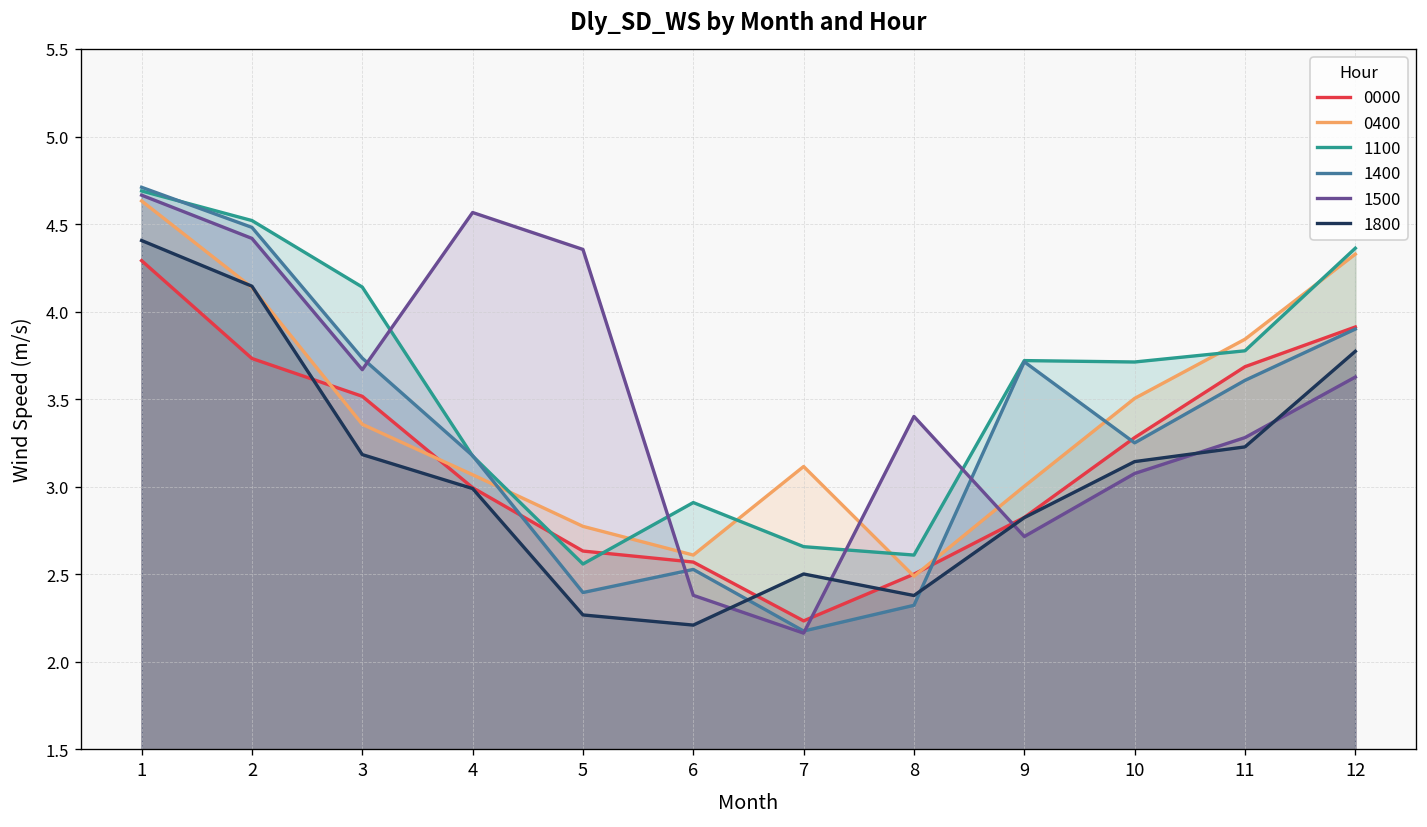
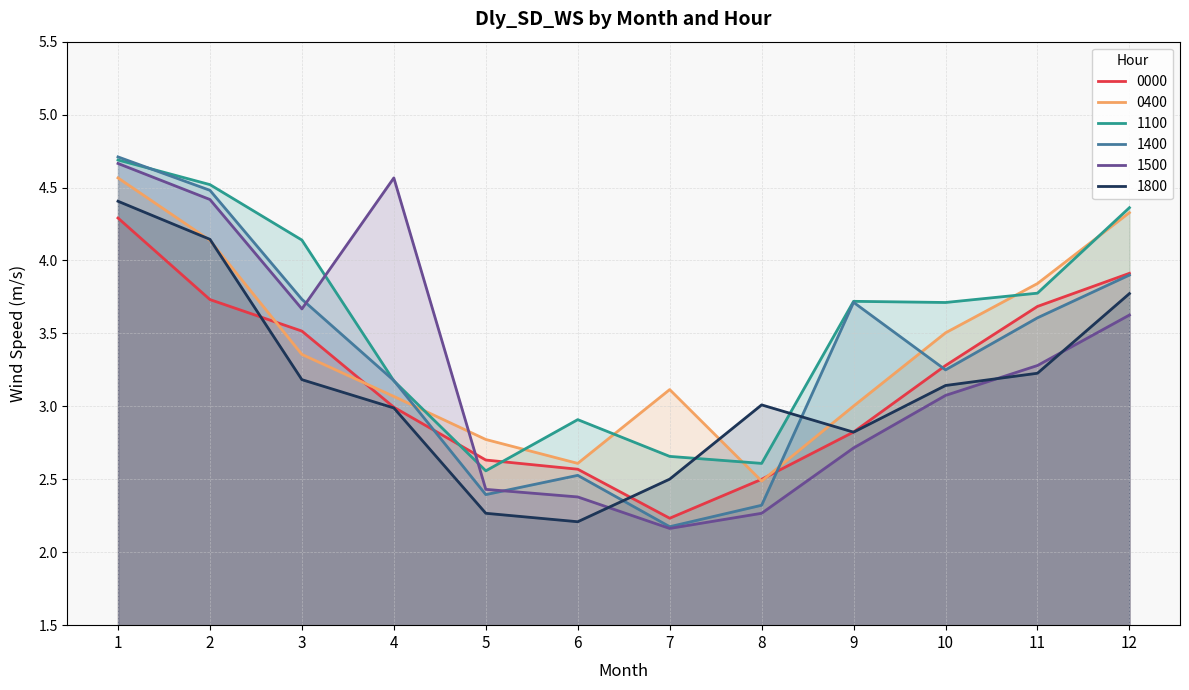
  {
    "0000": {
      "1": 4.29,
      "2": 3.73,
      "3": 3.52,
      "5": 2.63,
      "6": 2.57,
      "7": 2.23,
      "10": 3.28,
      "11": 3.69
    },
    "0400": {
-     "1": 4.63,
+     "1": 4.57,
      "3": 3.36,
      "4": 3.07,
      "5": 2.77,
      "6": 2.61,
      "7": 3.12,
      "9": 3.00,
      "10": 3.50,
      "11": 3.84,
      "12": 4.33
    },
    "1500": {
      "1": 4.67,
      "2": 4.42,
      "3": 3.67,
      "4": 4.57,
-     "5": 4.36,
+     "5": 2.43,
      "6": 2.38,
-     "8": 3.40,
+     "8": 2.27,
      "9": 2.72,
      "10": 3.08,
      "11": 3.28,
      "12": 3.63
    },
    "1800": {
      "1": 4.41,
      "3": 3.18,
      "5": 2.27,
      "6": 2.21,
      "7": 2.50,
-     "8": 2.38,
+     "8": 3.01,
      "10": 3.14,
      "11": 3.23,
      "12": 3.77
    }
  }
